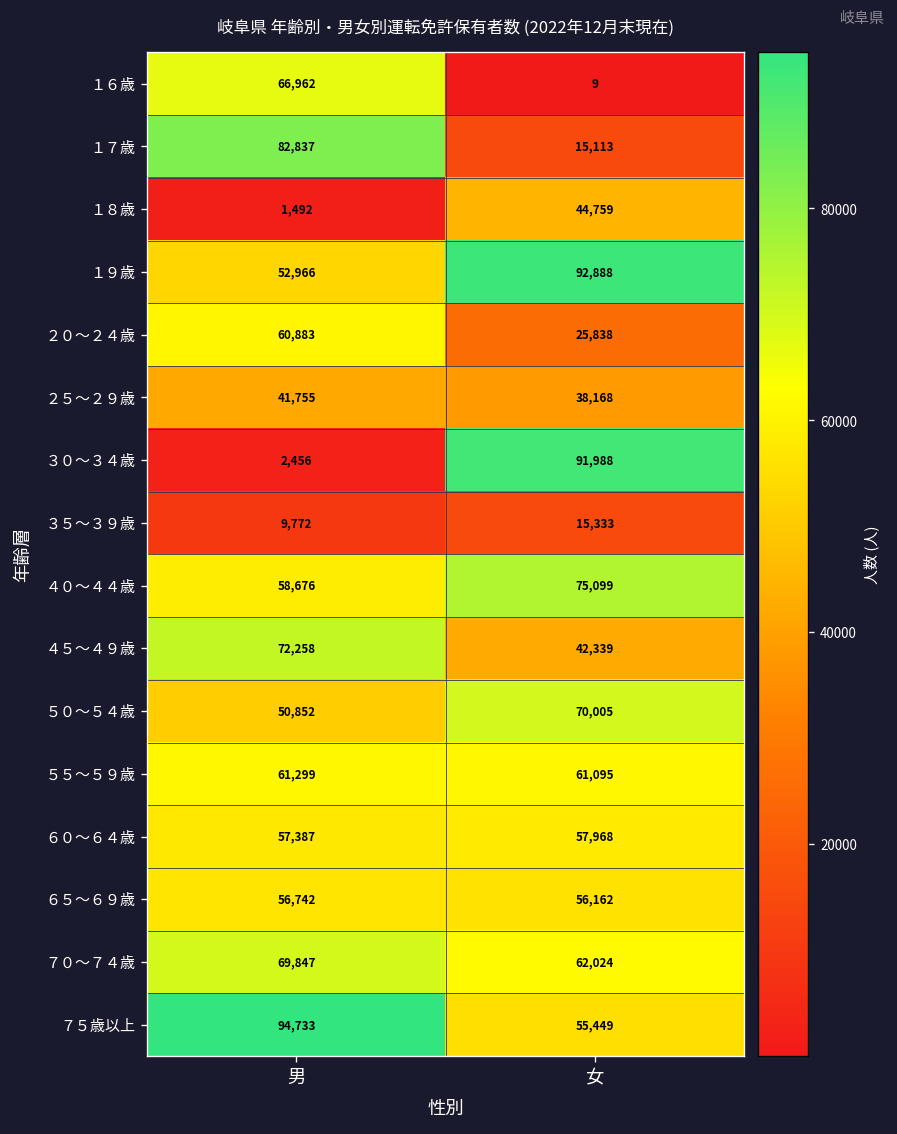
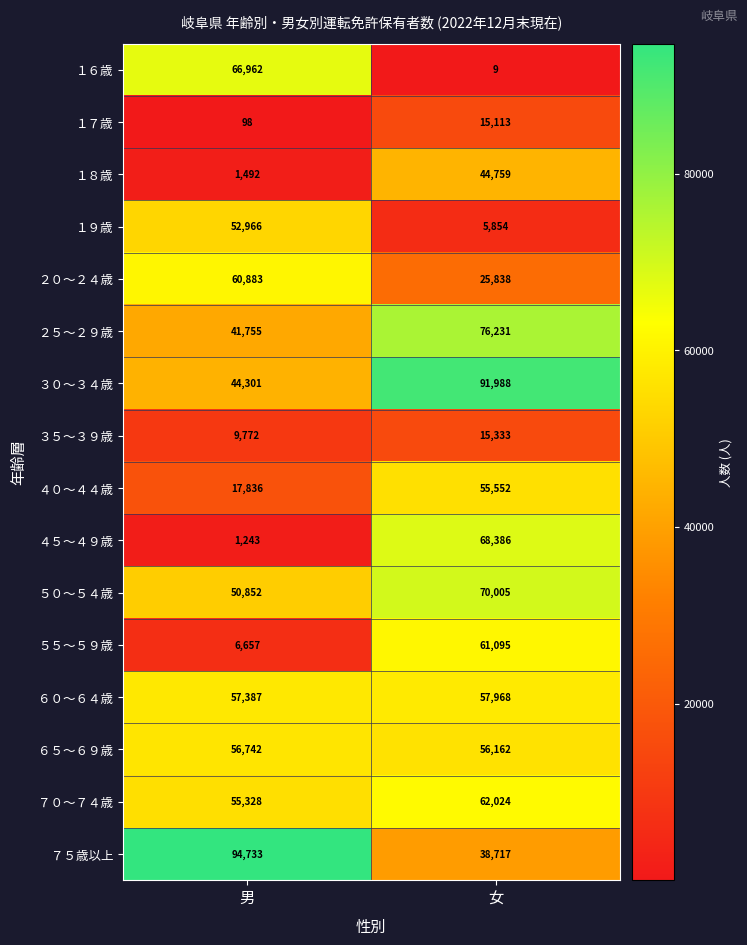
  {
    "１６歳": {
      "男": "66,962",
      "女": "9"
    },
    "１７歳": {
-     "男": "82,837",
+     "男": "98",
      "女": "15,113"
    },
    "１８歳": {
      "男": "1,492",
      "女": "44,759"
    },
    "１９歳": {
      "男": "52,966",
-     "女": "92,888"
+     "女": "5,854"
    },
    "２０～２４歳": {
      "男": "60,883",
      "女": "25,838"
    },
    "２５～２９歳": {
      "男": "41,755",
-     "女": "38,168"
+     "女": "76,231"
    },
    "３０～３４歳": {
-     "男": "2,456",
+     "男": "44,301",
      "女": "91,988"
    },
    "３５～３９歳": {
      "男": "9,772",
      "女": "15,333"
    },
    "４０～４４歳": {
-     "男": "58,676",
-     "女": "75,099"
+     "男": "17,836",
+     "女": "55,552"
    },
    "４５～４９歳": {
-     "男": "72,258",
-     "女": "42,339"
+     "男": "1,243",
+     "女": "68,386"
    },
    "５０～５４歳": {
      "男": "50,852",
      "女": "70,005"
    },
    "５５～５９歳": {
-     "男": "61,299",
+     "男": "6,657",
      "女": "61,095"
    },
    "６０～６４歳": {
      "男": "57,387",
      "女": "57,968"
    },
    "６５～６９歳": {
      "男": "56,742",
      "女": "56,162"
    },
    "７０～７４歳": {
-     "男": "69,847",
+     "男": "55,328",
      "女": "62,024"
    },
    "７５歳以上": {
      "男": "94,733",
-     "女": "55,449"
+     "女": "38,717"
    }
  }
